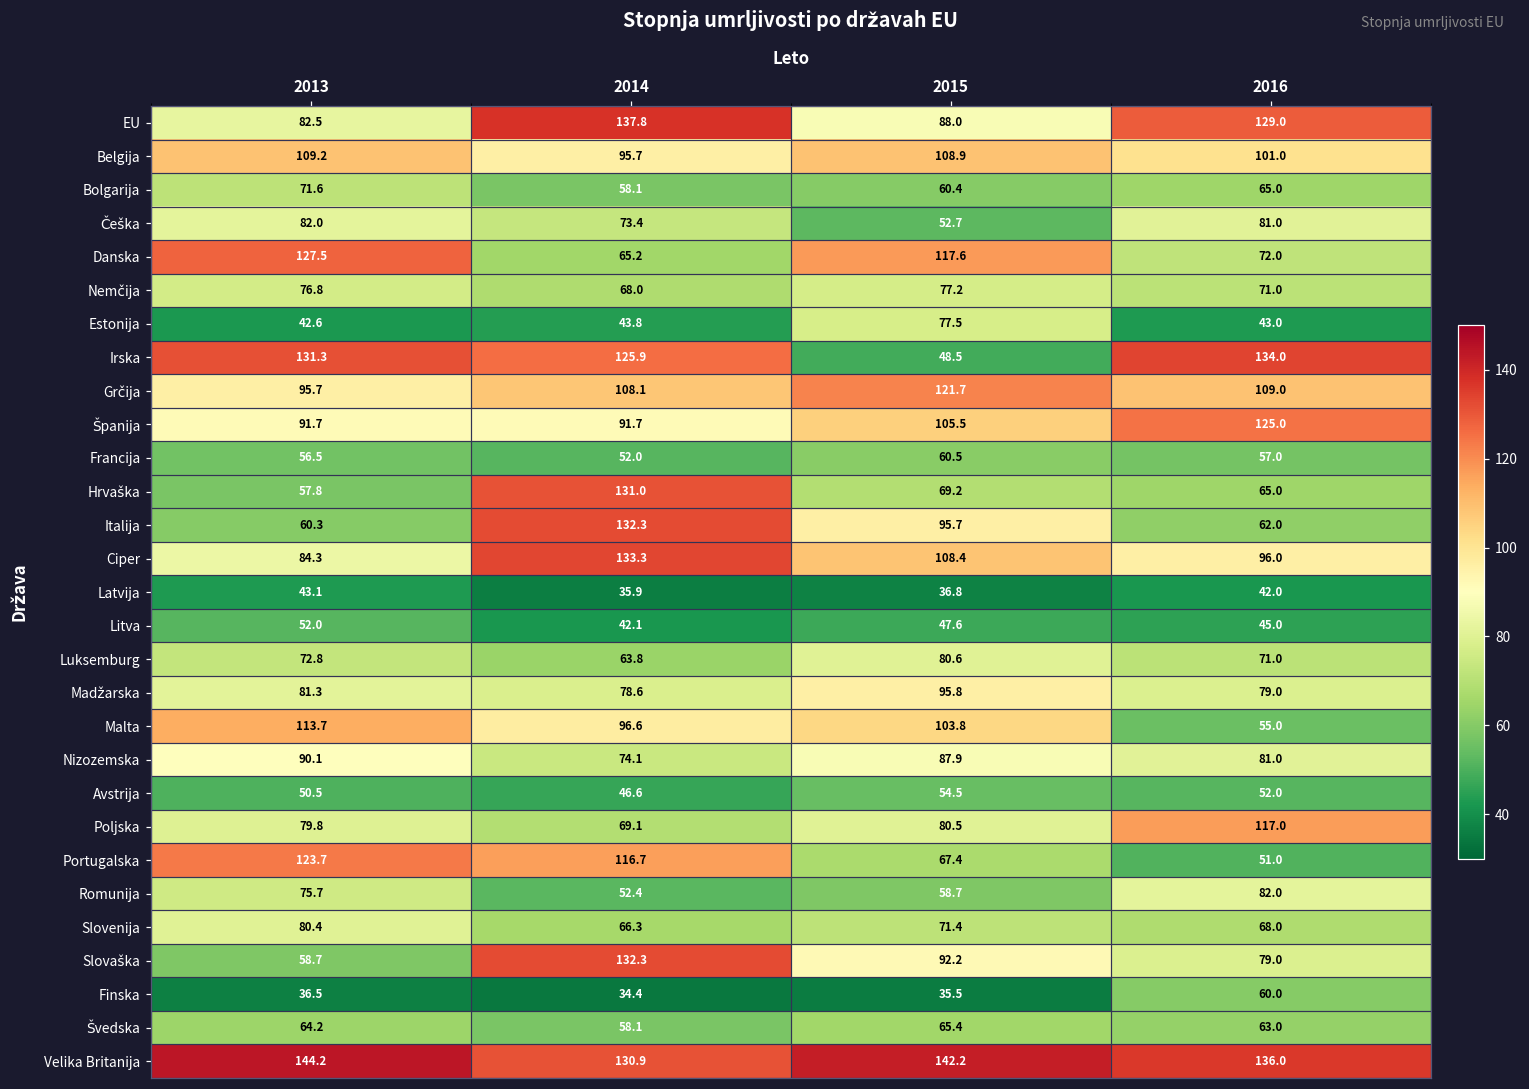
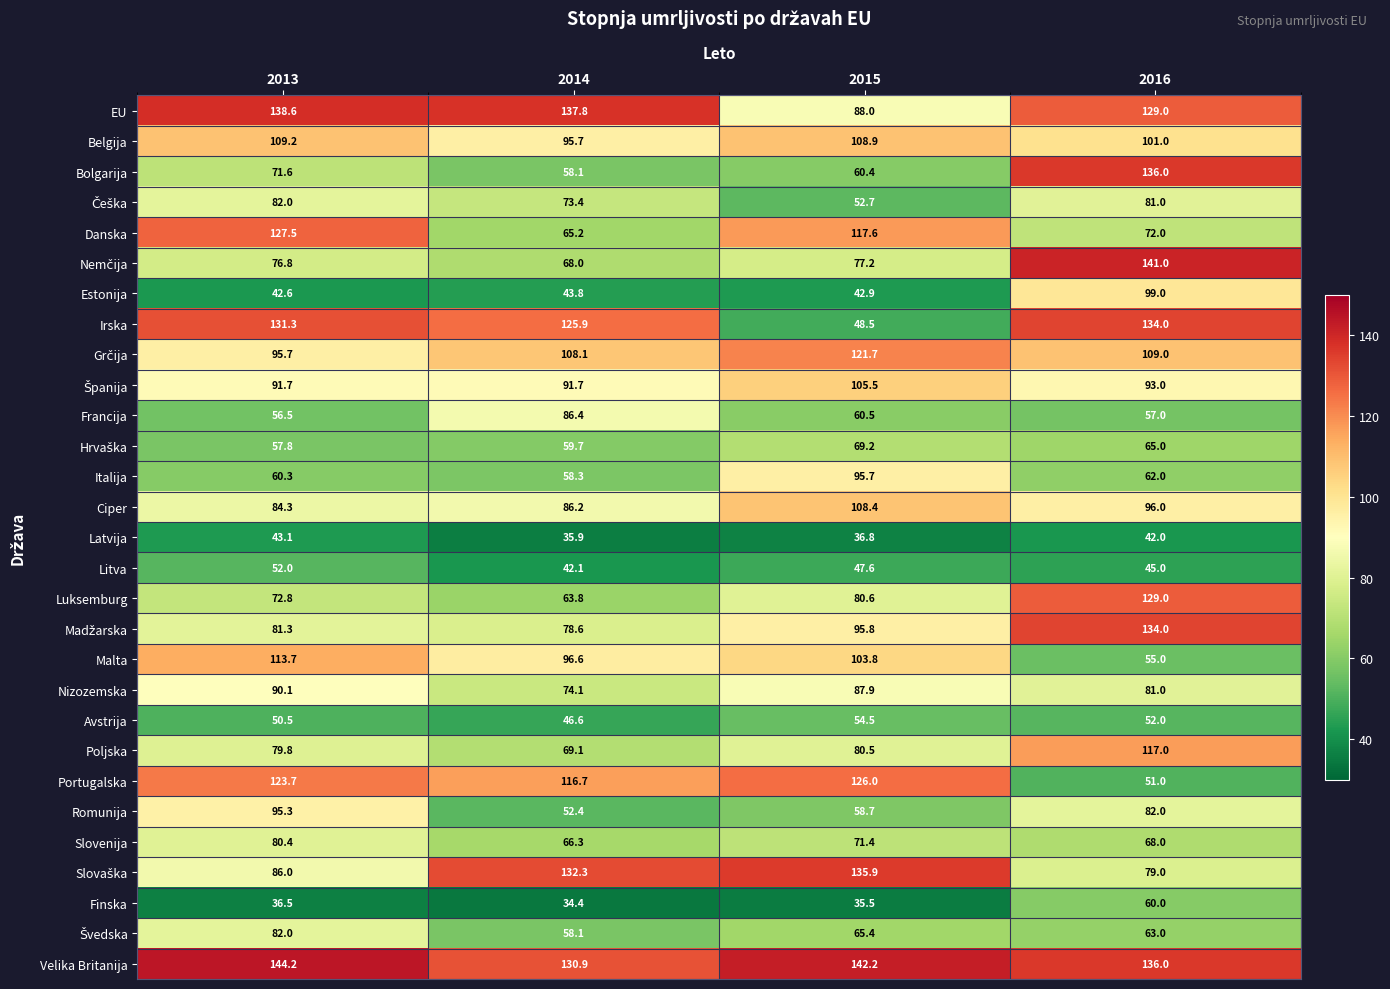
  {
    "EU": {
-     "2013": 82.5,
+     "2013": 138.6,
      "2014": 137.8,
      "2015": 88.0,
      "2016": 129.0
    },
    "Belgija": {
      "2013": 109.2,
      "2014": 95.7,
      "2015": 108.9,
      "2016": 101.0
    },
    "Bolgarija": {
      "2013": 71.6,
      "2014": 58.1,
      "2015": 60.4,
-     "2016": 65.0
+     "2016": 136.0
    },
    "Češka": {
      "2013": 82.0,
      "2014": 73.4,
      "2015": 52.7,
      "2016": 81.0
    },
    "Danska": {
      "2013": 127.5,
      "2014": 65.2,
      "2015": 117.6,
      "2016": 72.0
    },
    "Nemčija": {
      "2013": 76.8,
      "2014": 68.0,
      "2015": 77.2,
-     "2016": 71.0
+     "2016": 141.0
    },
    "Estonija": {
      "2013": 42.6,
      "2014": 43.8,
-     "2015": 77.5,
-     "2016": 43.0
+     "2015": 42.9,
+     "2016": 99.0
    },
    "Irska": {
      "2013": 131.3,
      "2014": 125.9,
      "2015": 48.5,
      "2016": 134.0
    },
    "Grčija": {
      "2013": 95.7,
      "2014": 108.1,
      "2015": 121.7,
      "2016": 109.0
    },
    "Španija": {
      "2013": 91.7,
      "2014": 91.7,
      "2015": 105.5,
-     "2016": 125.0
+     "2016": 93.0
    },
    "Francija": {
      "2013": 56.5,
-     "2014": 52.0,
+     "2014": 86.4,
      "2015": 60.5,
      "2016": 57.0
    },
    "Hrvaška": {
      "2013": 57.8,
-     "2014": 131.0,
+     "2014": 59.7,
      "2015": 69.2,
      "2016": 65.0
    },
    "Italija": {
      "2013": 60.3,
-     "2014": 132.3,
+     "2014": 58.3,
      "2015": 95.7,
      "2016": 62.0
    },
    "Ciper": {
      "2013": 84.3,
-     "2014": 133.3,
+     "2014": 86.2,
      "2015": 108.4,
      "2016": 96.0
    },
    "Latvija": {
      "2013": 43.1,
      "2014": 35.9,
      "2015": 36.8,
      "2016": 42.0
    },
    "Litva": {
      "2013": 52.0,
      "2014": 42.1,
      "2015": 47.6,
      "2016": 45.0
    },
    "Luksemburg": {
      "2013": 72.8,
      "2014": 63.8,
      "2015": 80.6,
-     "2016": 71.0
+     "2016": 129.0
    },
    "Madžarska": {
      "2013": 81.3,
      "2014": 78.6,
      "2015": 95.8,
-     "2016": 79.0
+     "2016": 134.0
    },
    "Malta": {
      "2013": 113.7,
      "2014": 96.6,
      "2015": 103.8,
      "2016": 55.0
    },
    "Nizozemska": {
      "2013": 90.1,
      "2014": 74.1,
      "2015": 87.9,
      "2016": 81.0
    },
    "Avstrija": {
      "2013": 50.5,
      "2014": 46.6,
      "2015": 54.5,
      "2016": 52.0
    },
    "Poljska": {
      "2013": 79.8,
      "2014": 69.1,
      "2015": 80.5,
      "2016": 117.0
    },
    "Portugalska": {
      "2013": 123.7,
      "2014": 116.7,
-     "2015": 67.4,
+     "2015": 126.0,
      "2016": 51.0
    },
    "Romunija": {
-     "2013": 75.7,
+     "2013": 95.3,
      "2014": 52.4,
      "2015": 58.7,
      "2016": 82.0
    },
    "Slovenija": {
      "2013": 80.4,
      "2014": 66.3,
      "2015": 71.4,
      "2016": 68.0
    },
    "Slovaška": {
-     "2013": 58.7,
+     "2013": 86.0,
      "2014": 132.3,
-     "2015": 92.2,
+     "2015": 135.9,
      "2016": 79.0
    },
    "Finska": {
      "2013": 36.5,
      "2014": 34.4,
      "2015": 35.5,
      "2016": 60.0
    },
    "Švedska": {
-     "2013": 64.2,
+     "2013": 82.0,
      "2014": 58.1,
      "2015": 65.4,
      "2016": 63.0
    },
    "Velika Britanija": {
      "2013": 144.2,
      "2014": 130.9,
      "2015": 142.2,
      "2016": 136.0
    }
  }
